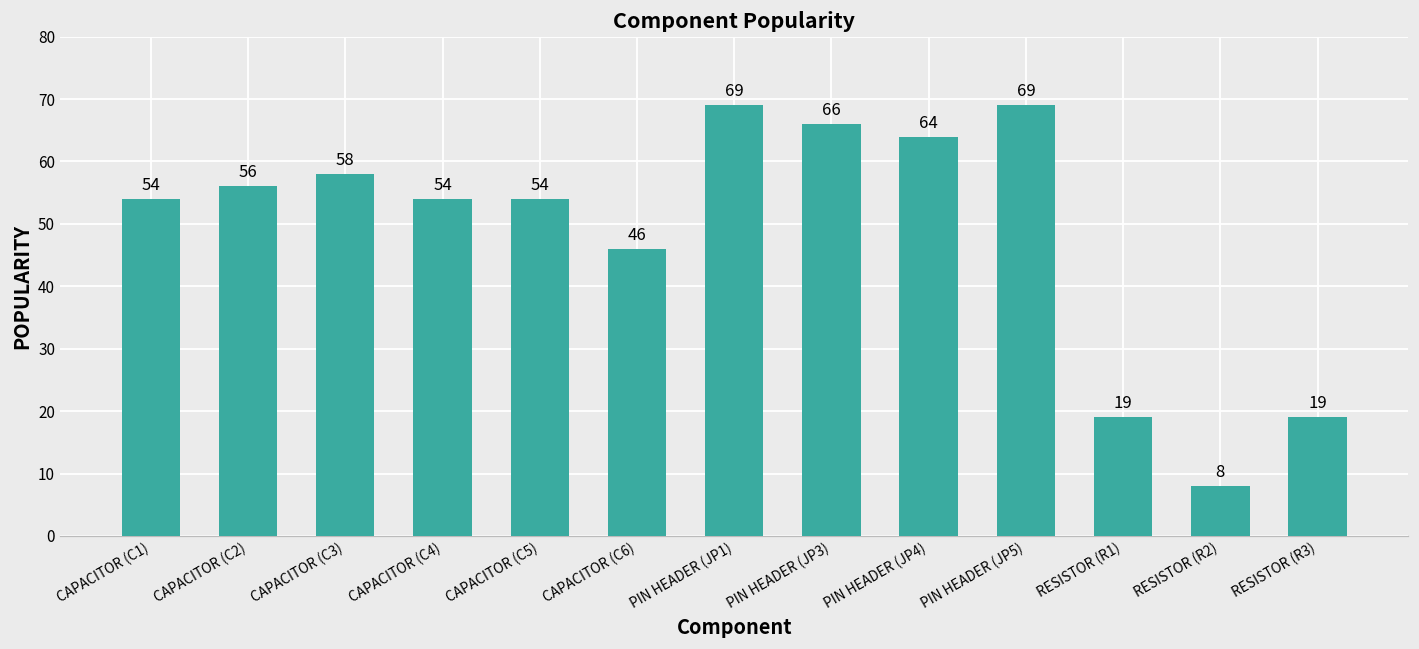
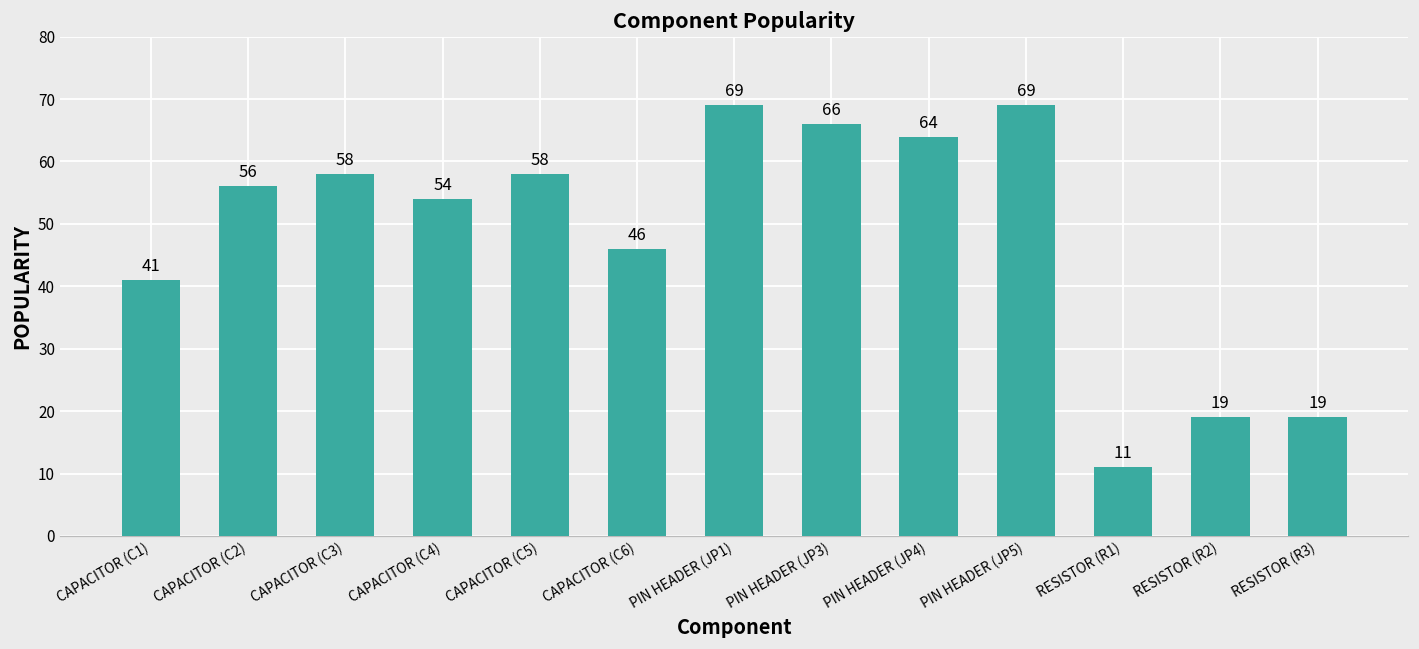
  {
-   "CAPACITOR (C1)": 54,
+   "CAPACITOR (C1)": 41,
    "CAPACITOR (C2)": 56,
    "CAPACITOR (C3)": 58,
    "CAPACITOR (C4)": 54,
-   "CAPACITOR (C5)": 54,
+   "CAPACITOR (C5)": 58,
    "CAPACITOR (C6)": 46,
    "PIN HEADER (JP1)": 69,
    "PIN HEADER (JP3)": 66,
    "PIN HEADER (JP4)": 64,
    "PIN HEADER (JP5)": 69,
-   "RESISTOR (R1)": 19,
-   "RESISTOR (R2)": 8,
+   "RESISTOR (R1)": 11,
+   "RESISTOR (R2)": 19,
    "RESISTOR (R3)": 19
  }
